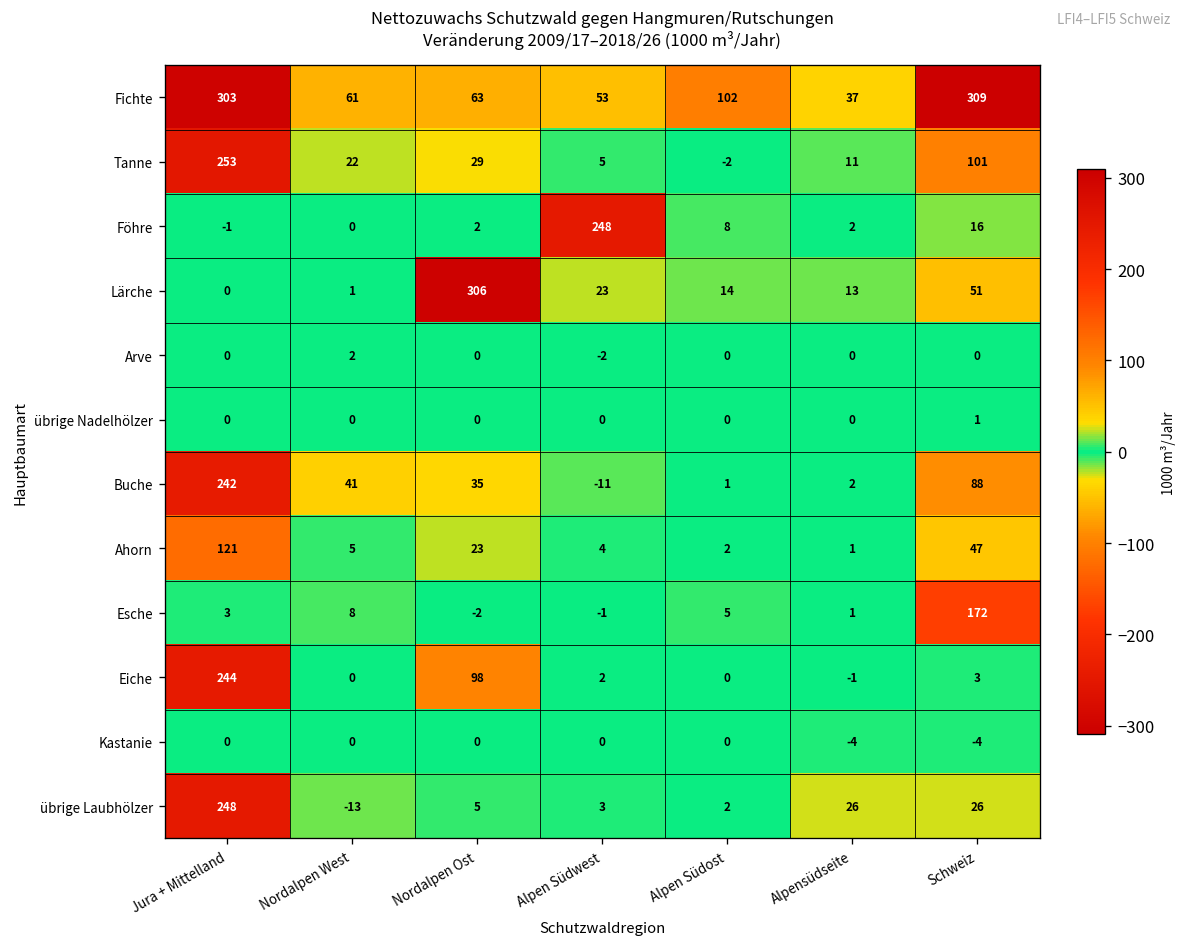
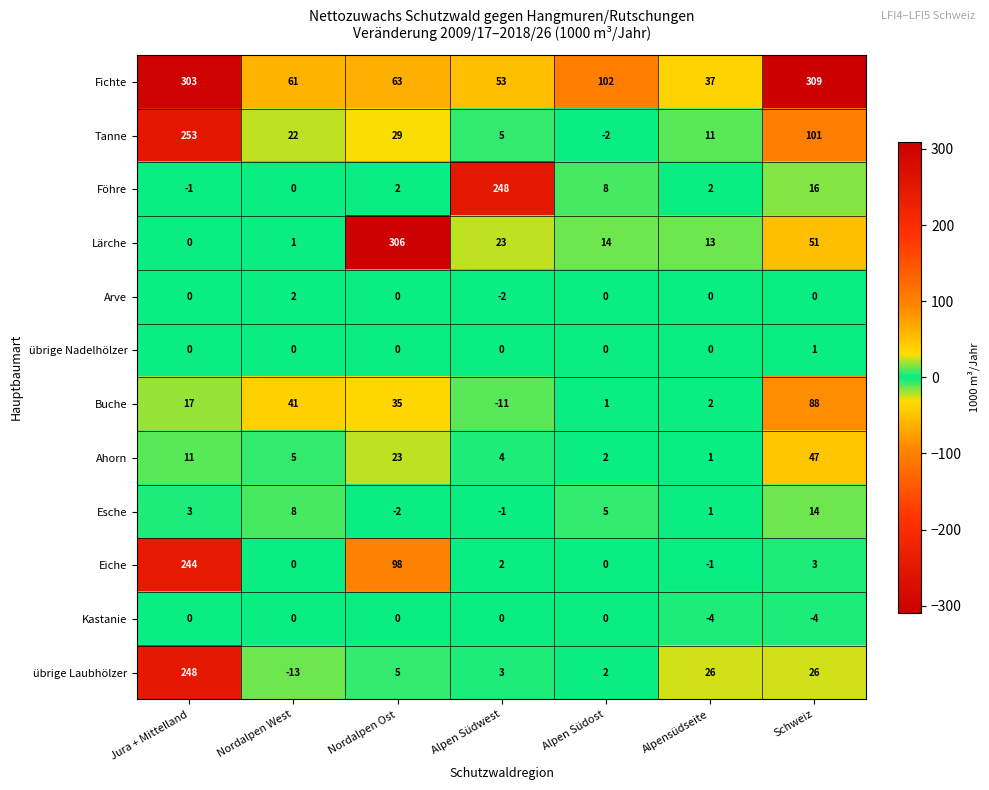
  {
    "Fichte": {
      "Jura + Mittelland": 303,
      "Nordalpen West": 61,
      "Nordalpen Ost": 63,
      "Alpen Südwest": 53,
      "Alpen Südost": 102,
      "Alpensüdseite": 37,
      "Schweiz": 309
    },
    "Tanne": {
      "Jura + Mittelland": 253,
      "Nordalpen West": 22,
      "Nordalpen Ost": 29,
      "Alpen Südwest": 5,
      "Alpen Südost": -2,
      "Alpensüdseite": 11,
      "Schweiz": 101
    },
    "Föhre": {
      "Jura + Mittelland": -1,
      "Nordalpen West": 0,
      "Nordalpen Ost": 2,
      "Alpen Südwest": 248,
      "Alpen Südost": 8,
      "Alpensüdseite": 2,
      "Schweiz": 16
    },
    "Lärche": {
      "Jura + Mittelland": 0,
      "Nordalpen West": 1,
      "Nordalpen Ost": 306,
      "Alpen Südwest": 23,
      "Alpen Südost": 14,
      "Alpensüdseite": 13,
      "Schweiz": 51
    },
    "Arve": {
      "Jura + Mittelland": 0,
      "Nordalpen West": 2,
      "Nordalpen Ost": 0,
      "Alpen Südwest": -2,
      "Alpen Südost": 0,
      "Alpensüdseite": 0,
      "Schweiz": 0
    },
    "übrige Nadelhölzer": {
      "Jura + Mittelland": 0,
      "Nordalpen West": 0,
      "Nordalpen Ost": 0,
      "Alpen Südwest": 0,
      "Alpen Südost": 0,
      "Alpensüdseite": 0,
      "Schweiz": 1
    },
    "Buche": {
-     "Jura + Mittelland": 242,
+     "Jura + Mittelland": 17,
      "Nordalpen West": 41,
      "Nordalpen Ost": 35,
      "Alpen Südwest": -11,
      "Alpen Südost": 1,
      "Alpensüdseite": 2,
      "Schweiz": 88
    },
    "Ahorn": {
-     "Jura + Mittelland": 121,
+     "Jura + Mittelland": 11,
      "Nordalpen West": 5,
      "Nordalpen Ost": 23,
      "Alpen Südwest": 4,
      "Alpen Südost": 2,
      "Alpensüdseite": 1,
      "Schweiz": 47
    },
    "Esche": {
      "Jura + Mittelland": 3,
      "Nordalpen West": 8,
      "Nordalpen Ost": -2,
      "Alpen Südwest": -1,
      "Alpen Südost": 5,
      "Alpensüdseite": 1,
-     "Schweiz": 172
+     "Schweiz": 14
    },
    "Eiche": {
      "Jura + Mittelland": 244,
      "Nordalpen West": 0,
      "Nordalpen Ost": 98,
      "Alpen Südwest": 2,
      "Alpen Südost": 0,
      "Alpensüdseite": -1,
      "Schweiz": 3
    },
    "Kastanie": {
      "Jura + Mittelland": 0,
      "Nordalpen West": 0,
      "Nordalpen Ost": 0,
      "Alpen Südwest": 0,
      "Alpen Südost": 0,
      "Alpensüdseite": -4,
      "Schweiz": -4
    },
    "übrige Laubhölzer": {
      "Jura + Mittelland": 248,
      "Nordalpen West": -13,
      "Nordalpen Ost": 5,
      "Alpen Südwest": 3,
      "Alpen Südost": 2,
      "Alpensüdseite": 26,
      "Schweiz": 26
    }
  }
